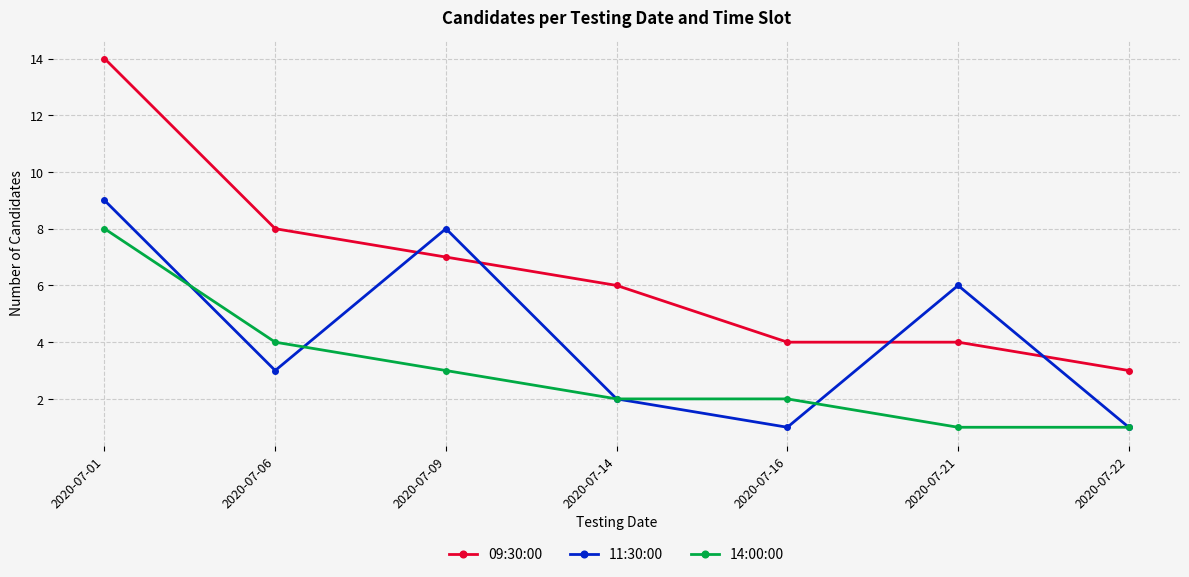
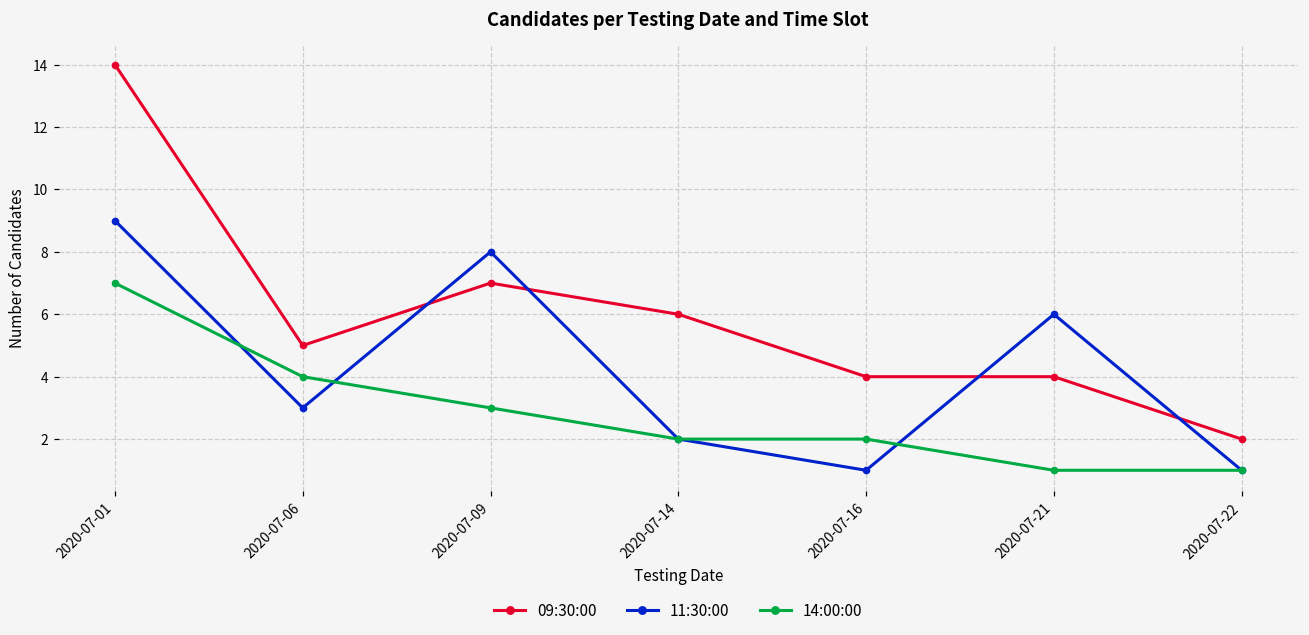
  {
    "09:30:00": {
      "2020-07-01": 14,
-     "2020-07-06": 8,
+     "2020-07-06": 5,
      "2020-07-09": 7,
      "2020-07-14": 6,
      "2020-07-16": 4,
      "2020-07-21": 4,
-     "2020-07-22": 3
+     "2020-07-22": 2
    },
    "11:30:00": {
      "2020-07-01": 9,
      "2020-07-06": 3,
      "2020-07-09": 8,
      "2020-07-16": 1,
      "2020-07-21": 6
    },
    "14:00:00": {
-     "2020-07-01": 8,
+     "2020-07-01": 7,
      "2020-07-06": 4,
      "2020-07-09": 3,
      "2020-07-16": 2,
      "2020-07-21": 1
    }
  }
